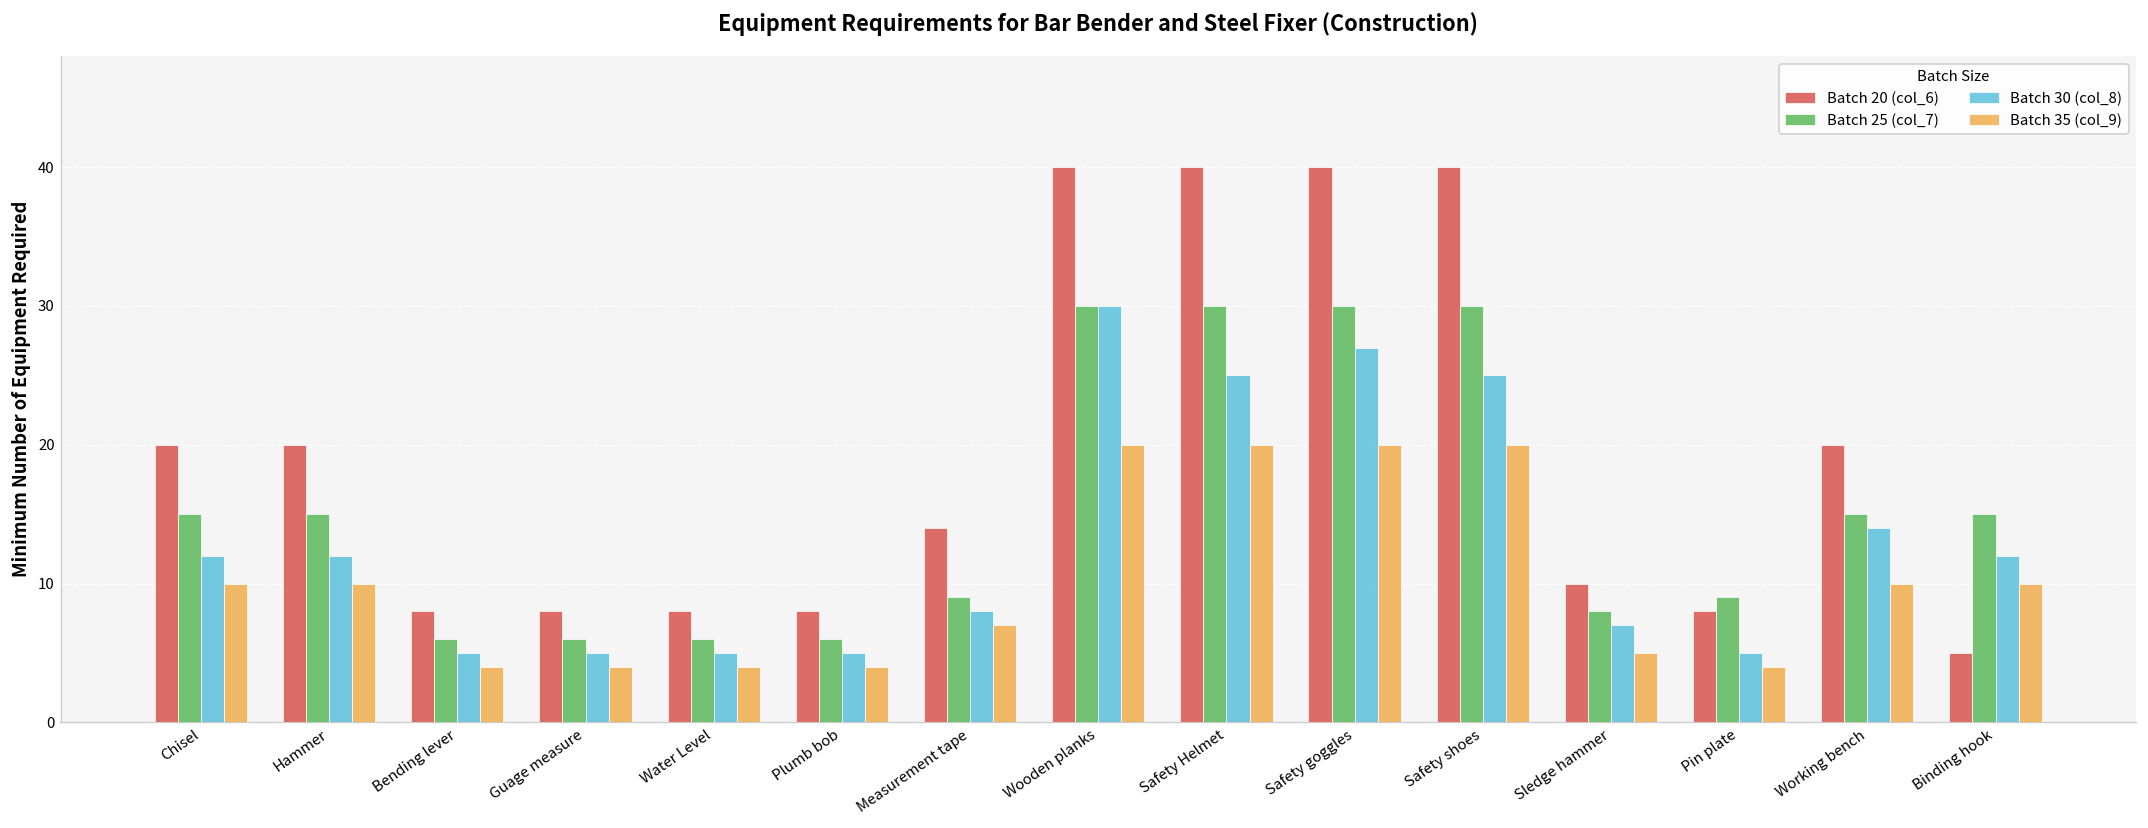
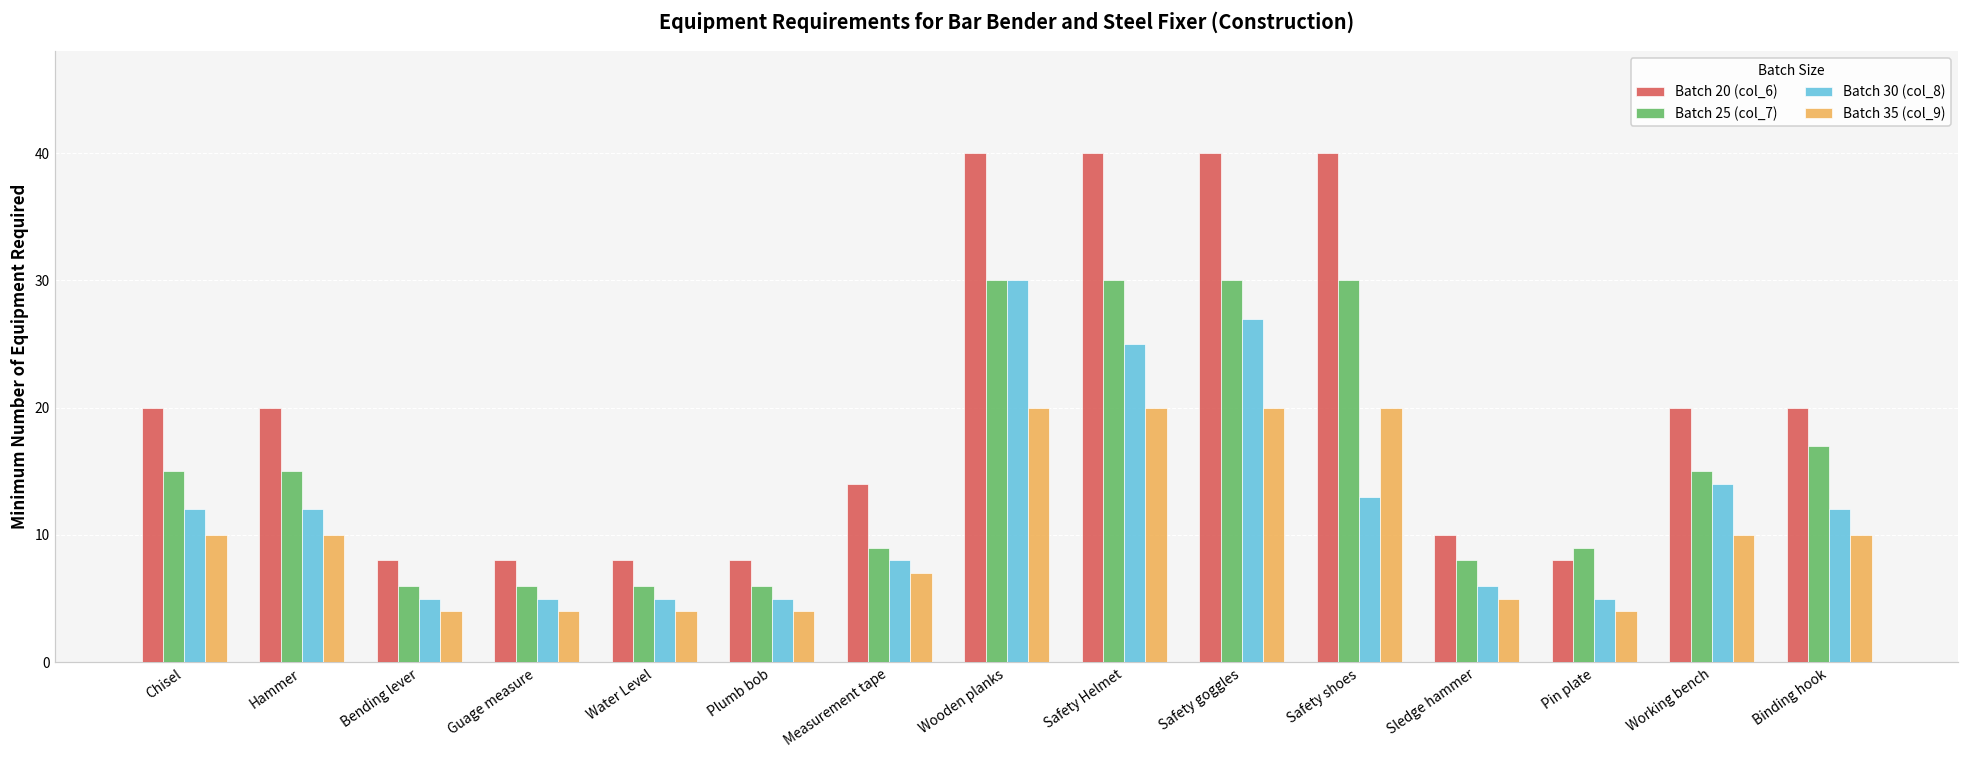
  {
    "Batch 20 (col_6)": {
      "Chisel": 20,
      "Hammer": 20,
      "Bending lever": 8,
      "Guage measure": 8,
      "Water Level": 8,
      "Plumb bob": 8,
      "Measurement tape": 14,
      "Wooden planks": 40,
      "Safety Helmet": 40,
      "Safety goggles": 40,
      "Safety shoes": 40,
      "Sledge hammer": 10,
      "Pin plate": 8,
      "Working bench": 20,
-     "Binding hook": 5
+     "Binding hook": 20
    },
    "Batch 25 (col_7)": {
      "Chisel": 15,
      "Hammer": 15,
      "Bending lever": 6,
      "Guage measure": 6,
      "Water Level": 6,
      "Plumb bob": 6,
      "Measurement tape": 9,
      "Wooden planks": 30,
      "Safety Helmet": 30,
      "Safety goggles": 30,
      "Safety shoes": 30,
      "Sledge hammer": 8,
      "Pin plate": 9,
      "Working bench": 15,
-     "Binding hook": 15
+     "Binding hook": 17
    },
    "Batch 30 (col_8)": {
      "Chisel": 12,
      "Hammer": 12,
      "Bending lever": 5,
      "Guage measure": 5,
      "Water Level": 5,
      "Plumb bob": 5,
      "Measurement tape": 8,
      "Wooden planks": 30,
      "Safety Helmet": 25,
      "Safety goggles": 27,
-     "Safety shoes": 25,
-     "Sledge hammer": 7,
+     "Safety shoes": 13,
+     "Sledge hammer": 6,
      "Pin plate": 5,
      "Working bench": 14,
      "Binding hook": 12
    },
    "Batch 35 (col_9)": {
      "Chisel": 10,
      "Hammer": 10,
      "Bending lever": 4,
      "Guage measure": 4,
      "Water Level": 4,
      "Plumb bob": 4,
      "Measurement tape": 7,
      "Wooden planks": 20,
      "Safety Helmet": 20,
      "Safety goggles": 20,
      "Safety shoes": 20,
      "Sledge hammer": 5,
      "Pin plate": 4,
      "Working bench": 10,
      "Binding hook": 10
    }
  }
